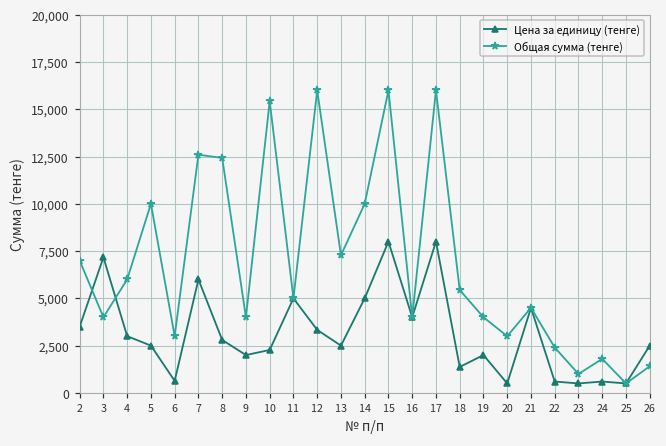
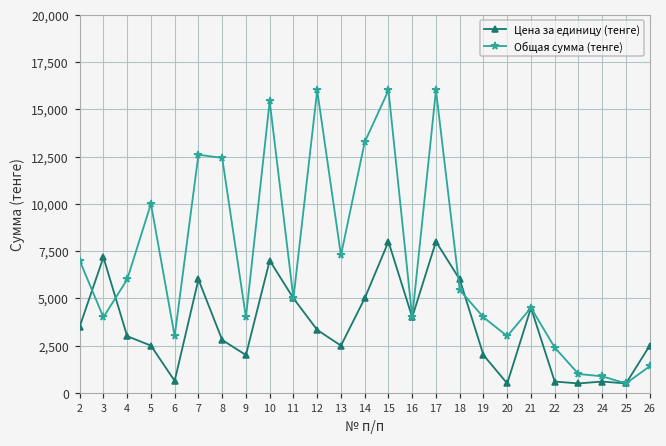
  {
    "Цена за единицу (тенге)": {
      "2": "3,500",
      "3": "7,200",
      "4": "3,000",
      "5": "2,500",
      "6": "600",
      "7": "6,000",
      "8": "2,800",
      "9": "2,000",
-     "10": "2,300",
+     "10": "7,000",
      "12": "3,300",
      "13": "2,500",
      "14": "5,000",
      "15": "8,000",
      "17": "8,000",
-     "18": "1,400",
+     "18": "6,000",
      "19": "2,000",
      "20": "500",
      "22": "600",
      "23": "500",
      "24": "600",
      "26": "2,500"
    },
    "Общая сумма (тенге)": {
      "2": "7,000",
      "3": "4,000",
      "4": "6,000",
      "5": "10,000",
      "6": "3,000",
      "7": "12,600",
      "8": "12,400",
      "9": "4,000",
      "10": "15,400",
      "12": "16,000",
      "13": "7,300",
-     "14": "10,000",
+     "14": "13,300",
      "15": "16,000",
      "17": "16,000",
      "18": "5,400",
      "19": "4,000",
      "20": "3,000",
      "22": "2,400",
      "23": "1,000",
-     "24": "1,800",
+     "24": "900",
      "26": "1,400"
    }
  }
